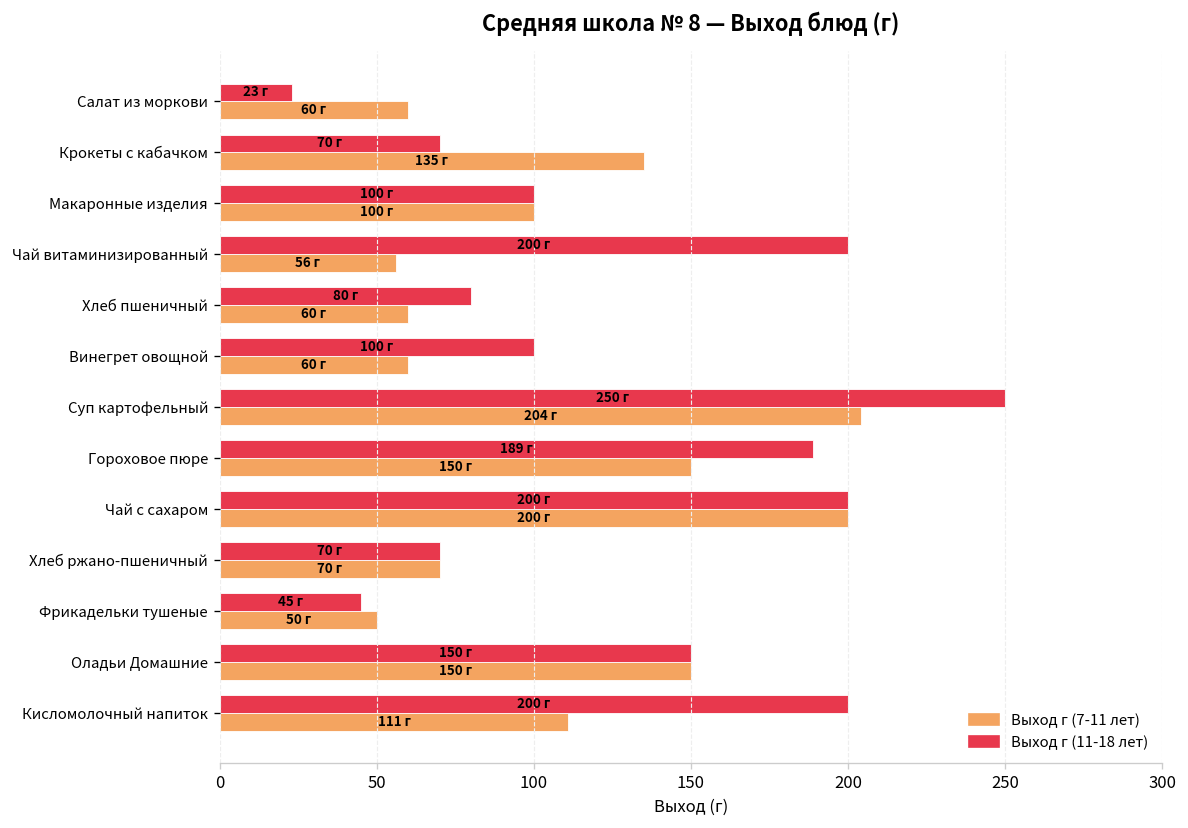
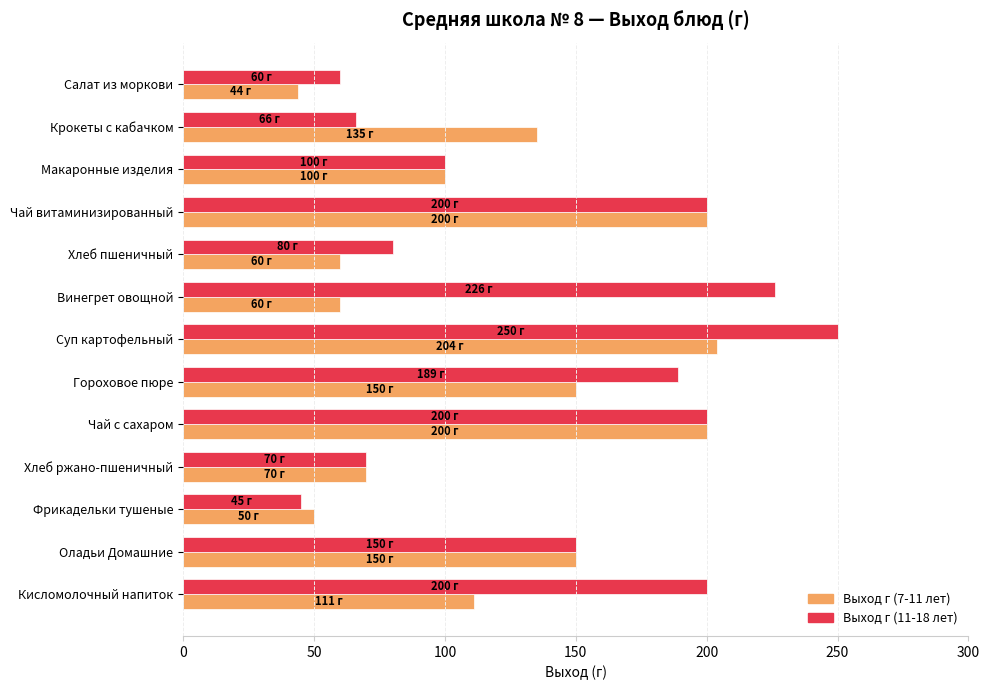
  {
    "Выход г (7-11 лет)": {
-     "Салат из моркови": 60,
+     "Салат из моркови": 44,
      "Крокеты с кабачком": 135,
      "Макаронные изделия": 100,
-     "Чай витаминизированный": 56,
+     "Чай витаминизированный": 200,
      "Хлеб пшеничный": 60,
      "Винегрет овощной": 60,
      "Суп картофельный": 204,
      "Гороховое пюре": 150,
      "Чай с сахаром": 200,
      "Хлеб ржано-пшеничный": 70,
      "Фрикадельки тушеные": 50,
      "Оладьи Домашние": 150,
      "Кисломолочный напиток": 111
    },
    "Выход г (11-18 лет)": {
-     "Салат из моркови": 23,
-     "Крокеты с кабачком": 70,
+     "Салат из моркови": 60,
+     "Крокеты с кабачком": 66,
      "Макаронные изделия": 100,
      "Чай витаминизированный": 200,
      "Хлеб пшеничный": 80,
-     "Винегрет овощной": 100,
+     "Винегрет овощной": 226,
      "Суп картофельный": 250,
      "Гороховое пюре": 189,
      "Чай с сахаром": 200,
      "Хлеб ржано-пшеничный": 70,
      "Фрикадельки тушеные": 45,
      "Оладьи Домашние": 150,
      "Кисломолочный напиток": 200
    }
  }
